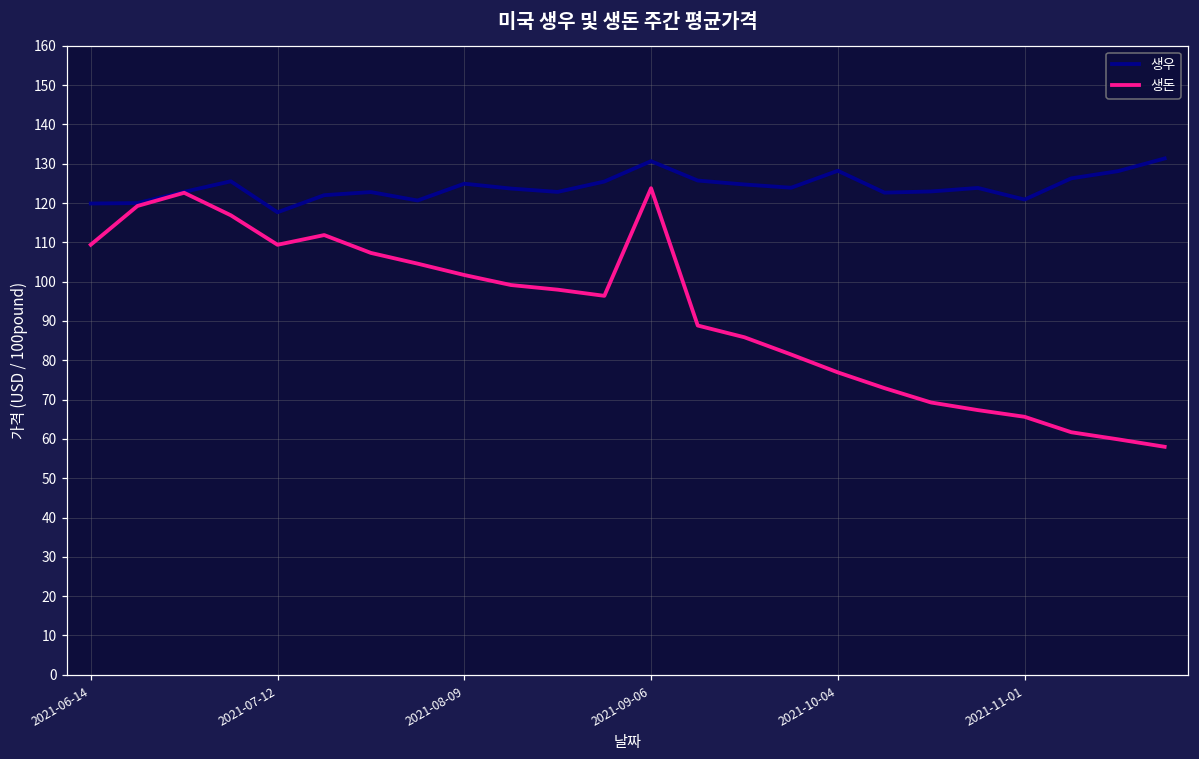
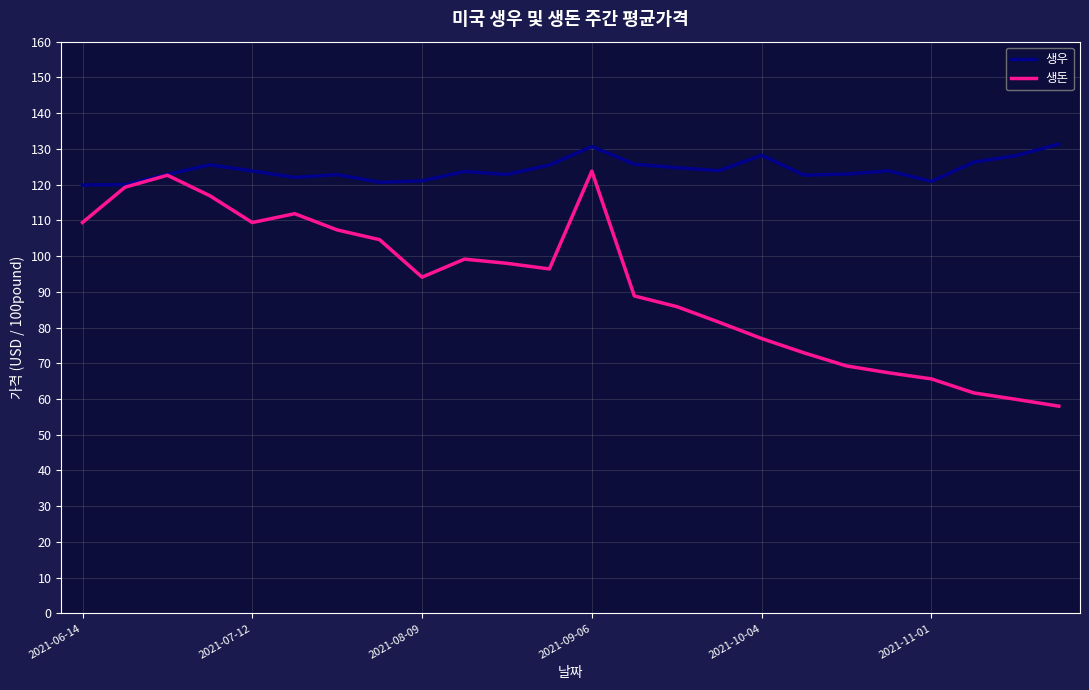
  {
    "생우": {
      "2021-06-14": 120,
-     "2021-07-12": 118,
-     "2021-08-09": 125,
+     "2021-07-12": 124,
+     "2021-08-09": 121,
      "2021-09-06": 131,
      "2021-10-04": 128,
      "2021-11-01": 121
    },
    "생돈": {
      "2021-06-14": 109,
      "2021-07-12": 109,
-     "2021-08-09": 102,
+     "2021-08-09": 94,
      "2021-09-06": 124,
      "2021-10-04": 77,
      "2021-11-01": 66
    }
  }
